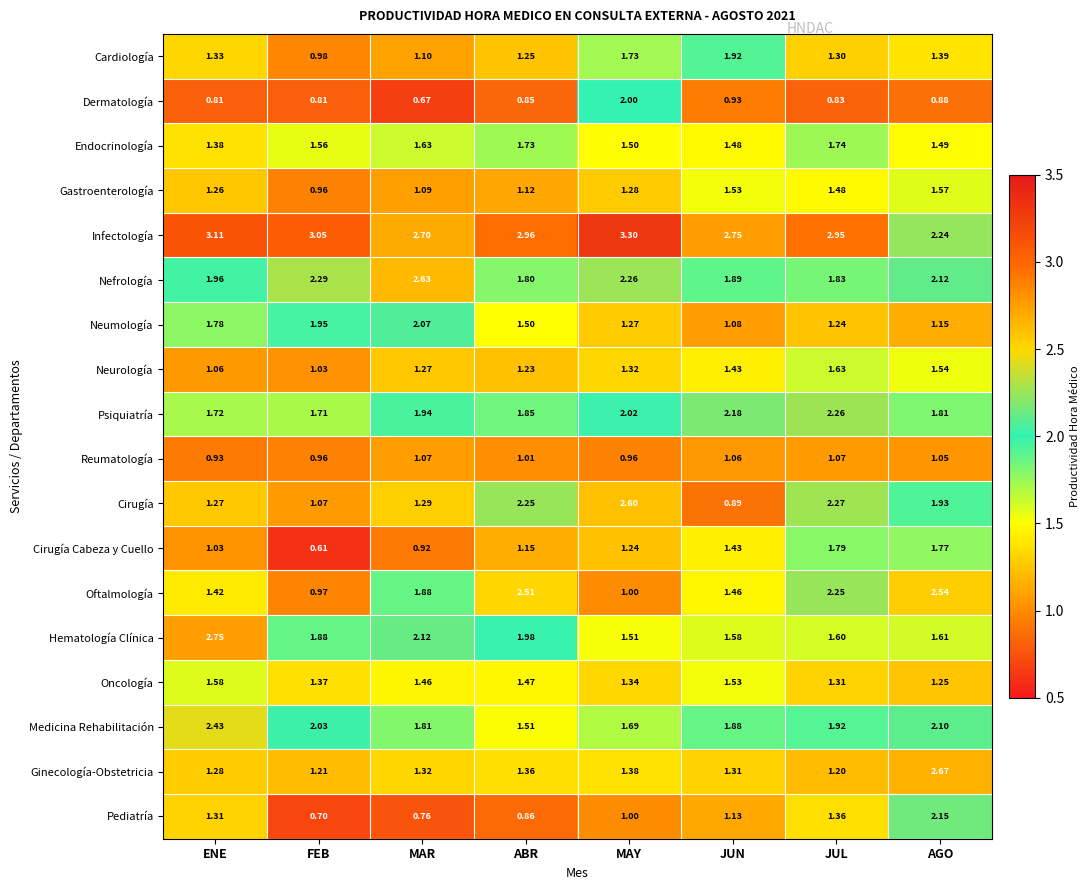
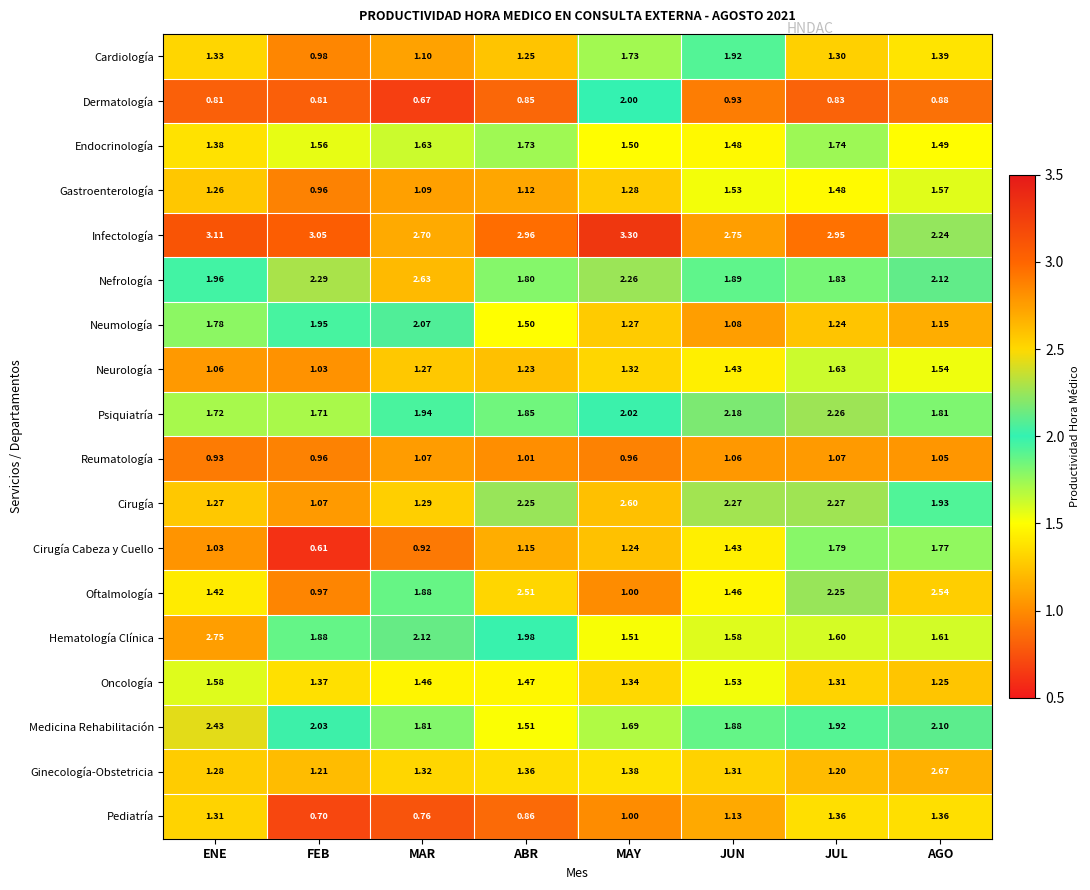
  {
    "Cardiología": {
      "ENE": 1.33,
      "FEB": 0.98,
      "MAR": 1.10,
      "ABR": 1.25,
      "MAY": 1.73,
      "JUN": 1.92,
      "JUL": 1.30,
      "AGO": 1.39
    },
    "Dermatología": {
      "ENE": 0.81,
      "FEB": 0.81,
      "MAR": 0.67,
      "ABR": 0.85,
      "MAY": 2.00,
      "JUN": 0.93,
      "JUL": 0.83,
      "AGO": 0.88
    },
    "Endocrinología": {
      "ENE": 1.38,
      "FEB": 1.56,
      "MAR": 1.63,
      "ABR": 1.73,
      "MAY": 1.50,
      "JUN": 1.48,
      "JUL": 1.74,
      "AGO": 1.49
    },
    "Gastroenterología": {
      "ENE": 1.26,
      "FEB": 0.96,
      "MAR": 1.09,
      "ABR": 1.12,
      "MAY": 1.28,
      "JUN": 1.53,
      "JUL": 1.48,
      "AGO": 1.57
    },
    "Infectología": {
      "ENE": 3.11,
      "FEB": 3.05,
      "MAR": 2.70,
      "ABR": 2.96,
      "MAY": 3.30,
      "JUN": 2.75,
      "JUL": 2.95,
      "AGO": 2.24
    },
    "Nefrología": {
      "ENE": 1.96,
      "FEB": 2.29,
      "MAR": 2.63,
      "ABR": 1.80,
      "MAY": 2.26,
      "JUN": 1.89,
      "JUL": 1.83,
      "AGO": 2.12
    },
    "Neumología": {
      "ENE": 1.78,
      "FEB": 1.95,
      "MAR": 2.07,
      "ABR": 1.50,
      "MAY": 1.27,
      "JUN": 1.08,
      "JUL": 1.24,
      "AGO": 1.15
    },
    "Neurología": {
      "ENE": 1.06,
      "FEB": 1.03,
      "MAR": 1.27,
      "ABR": 1.23,
      "MAY": 1.32,
      "JUN": 1.43,
      "JUL": 1.63,
      "AGO": 1.54
    },
    "Psiquiatría": {
      "ENE": 1.72,
      "FEB": 1.71,
      "MAR": 1.94,
      "ABR": 1.85,
      "MAY": 2.02,
      "JUN": 2.18,
      "JUL": 2.26,
      "AGO": 1.81
    },
    "Reumatología": {
      "ENE": 0.93,
      "FEB": 0.96,
      "MAR": 1.07,
      "ABR": 1.01,
      "MAY": 0.96,
      "JUN": 1.06,
      "JUL": 1.07,
      "AGO": 1.05
    },
    "Cirugía": {
      "ENE": 1.27,
      "FEB": 1.07,
      "MAR": 1.29,
      "ABR": 2.25,
      "MAY": 2.60,
-     "JUN": 0.89,
+     "JUN": 2.27,
      "JUL": 2.27,
      "AGO": 1.93
    },
    "Cirugía Cabeza y Cuello": {
      "ENE": 1.03,
      "FEB": 0.61,
      "MAR": 0.92,
      "ABR": 1.15,
      "MAY": 1.24,
      "JUN": 1.43,
      "JUL": 1.79,
      "AGO": 1.77
    },
    "Oftalmología": {
      "ENE": 1.42,
      "FEB": 0.97,
      "MAR": 1.88,
      "ABR": 2.51,
      "MAY": 1.00,
      "JUN": 1.46,
      "JUL": 2.25,
      "AGO": 2.54
    },
    "Hematología Clínica": {
      "ENE": 2.75,
      "FEB": 1.88,
      "MAR": 2.12,
      "ABR": 1.98,
      "MAY": 1.51,
      "JUN": 1.58,
      "JUL": 1.60,
      "AGO": 1.61
    },
    "Oncología": {
      "ENE": 1.58,
      "FEB": 1.37,
      "MAR": 1.46,
      "ABR": 1.47,
      "MAY": 1.34,
      "JUN": 1.53,
      "JUL": 1.31,
      "AGO": 1.25
    },
    "Medicina Rehabilitación": {
      "ENE": 2.43,
      "FEB": 2.03,
      "MAR": 1.81,
      "ABR": 1.51,
      "MAY": 1.69,
      "JUN": 1.88,
      "JUL": 1.92,
      "AGO": 2.10
    },
    "Ginecología-Obstetricia": {
      "ENE": 1.28,
      "FEB": 1.21,
      "MAR": 1.32,
      "ABR": 1.36,
      "MAY": 1.38,
      "JUN": 1.31,
      "JUL": 1.20,
      "AGO": 2.67
    },
    "Pediatría": {
      "ENE": 1.31,
      "FEB": 0.70,
      "MAR": 0.76,
      "ABR": 0.86,
      "MAY": 1.00,
      "JUN": 1.13,
      "JUL": 1.36,
-     "AGO": 2.15
+     "AGO": 1.36
    }
  }
